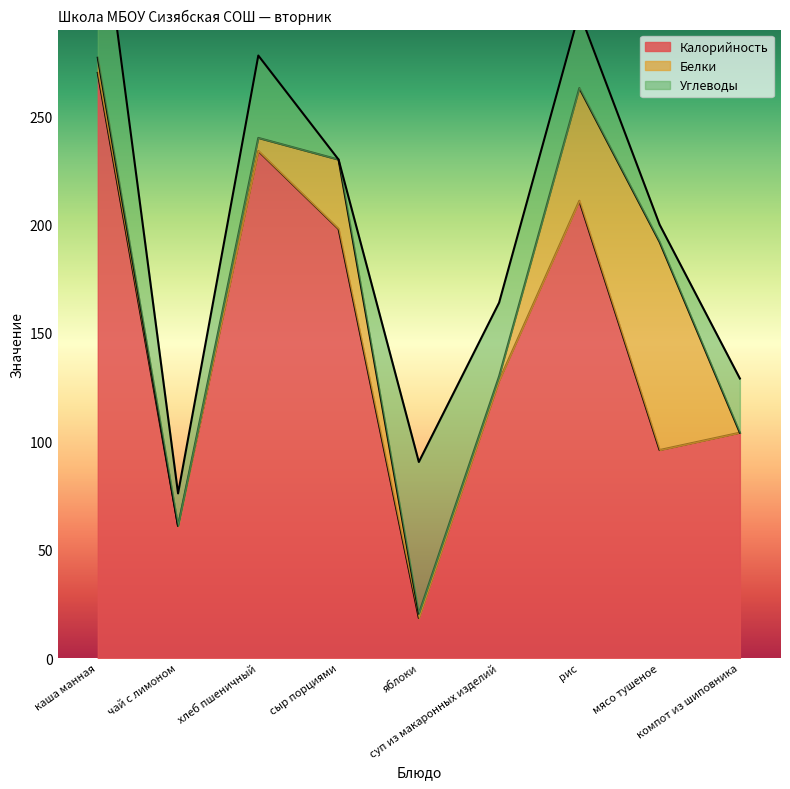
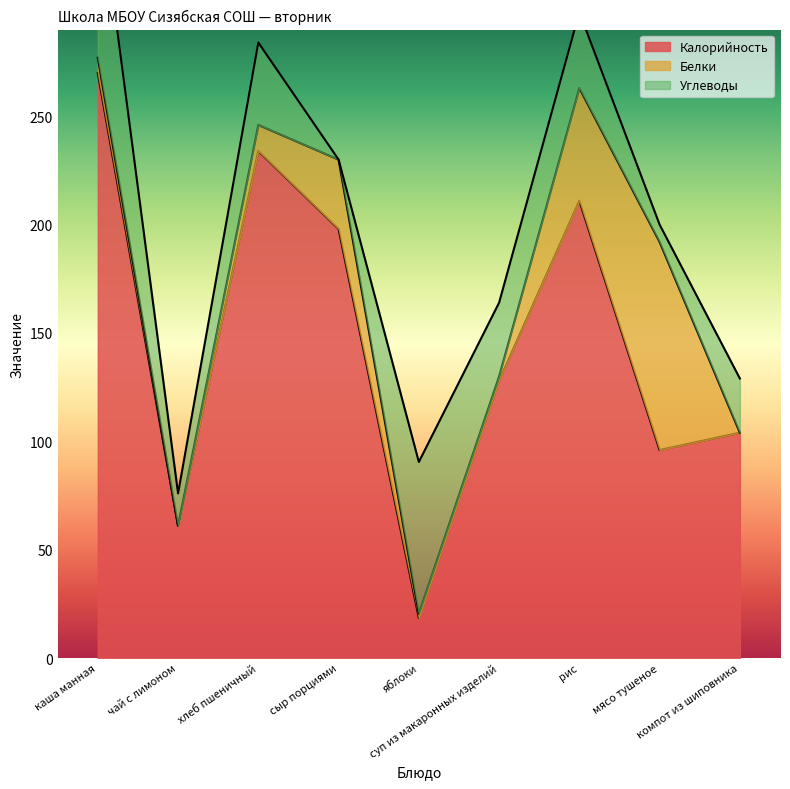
  {
    "Калорийность": {
      "каша манная": 270,
      "хлеб пшеничный": 234,
      "сыр порциями": 198,
      "яблоки": 19,
      "суп из макаронных изделий": 128,
      "рис": 211,
      "мясо тушеное": 96
    },
    "Белки": {
      "каша манная": 7,
-     "хлеб пшеничный": 6,
+     "хлеб пшеничный": 12,
      "яблоки": 2,
      "суп из макаронных изделий": 2,
      "рис": 52,
      "мясо тушеное": 96
    },
    "Углеводы": {
      "чай с лимоном": 15,
      "хлеб пшеничный": 38,
      "яблоки": 70,
      "суп из макаронных изделий": 34,
      "мясо тушеное": 8,
      "компот из шиповника": 25
    }
  }
